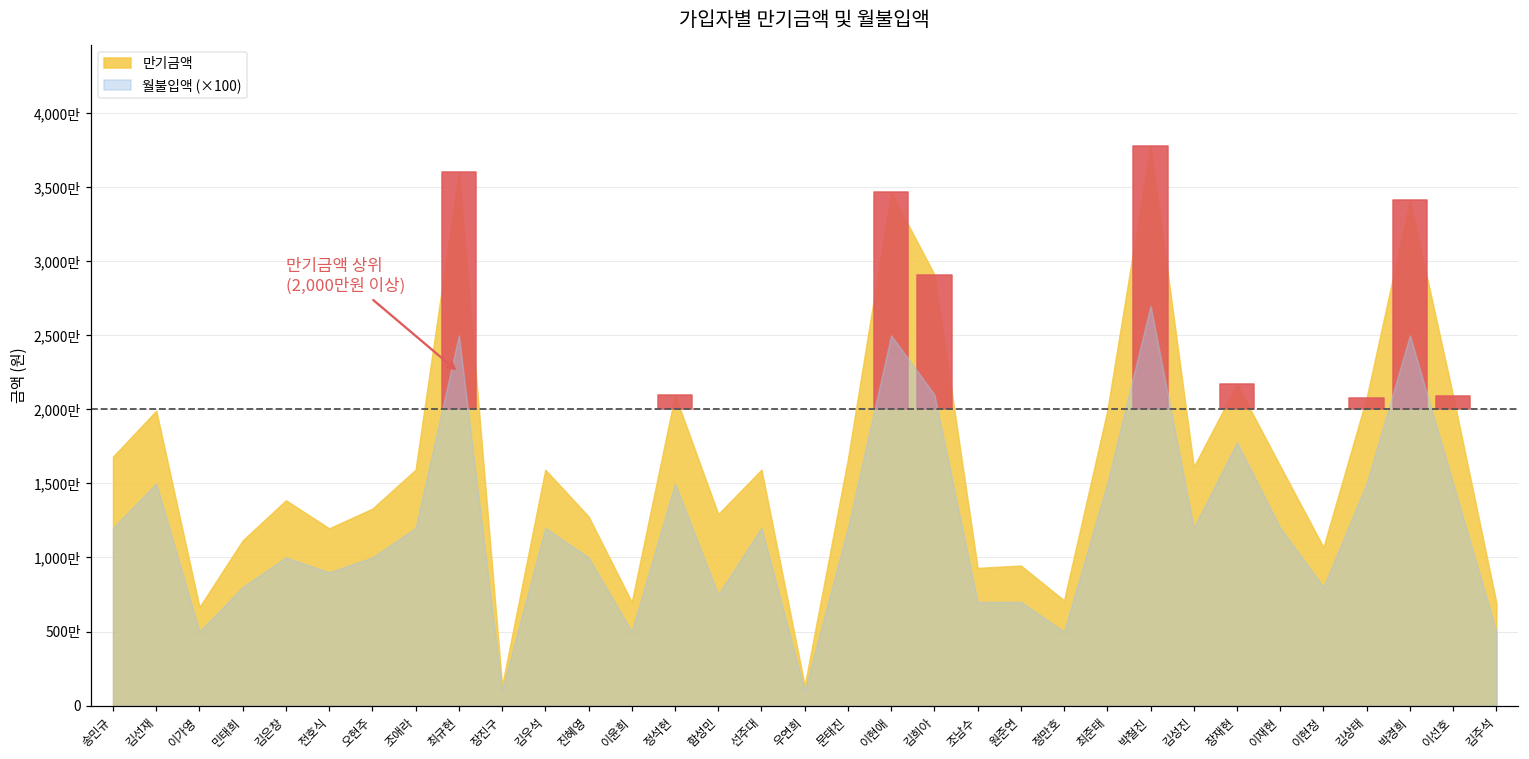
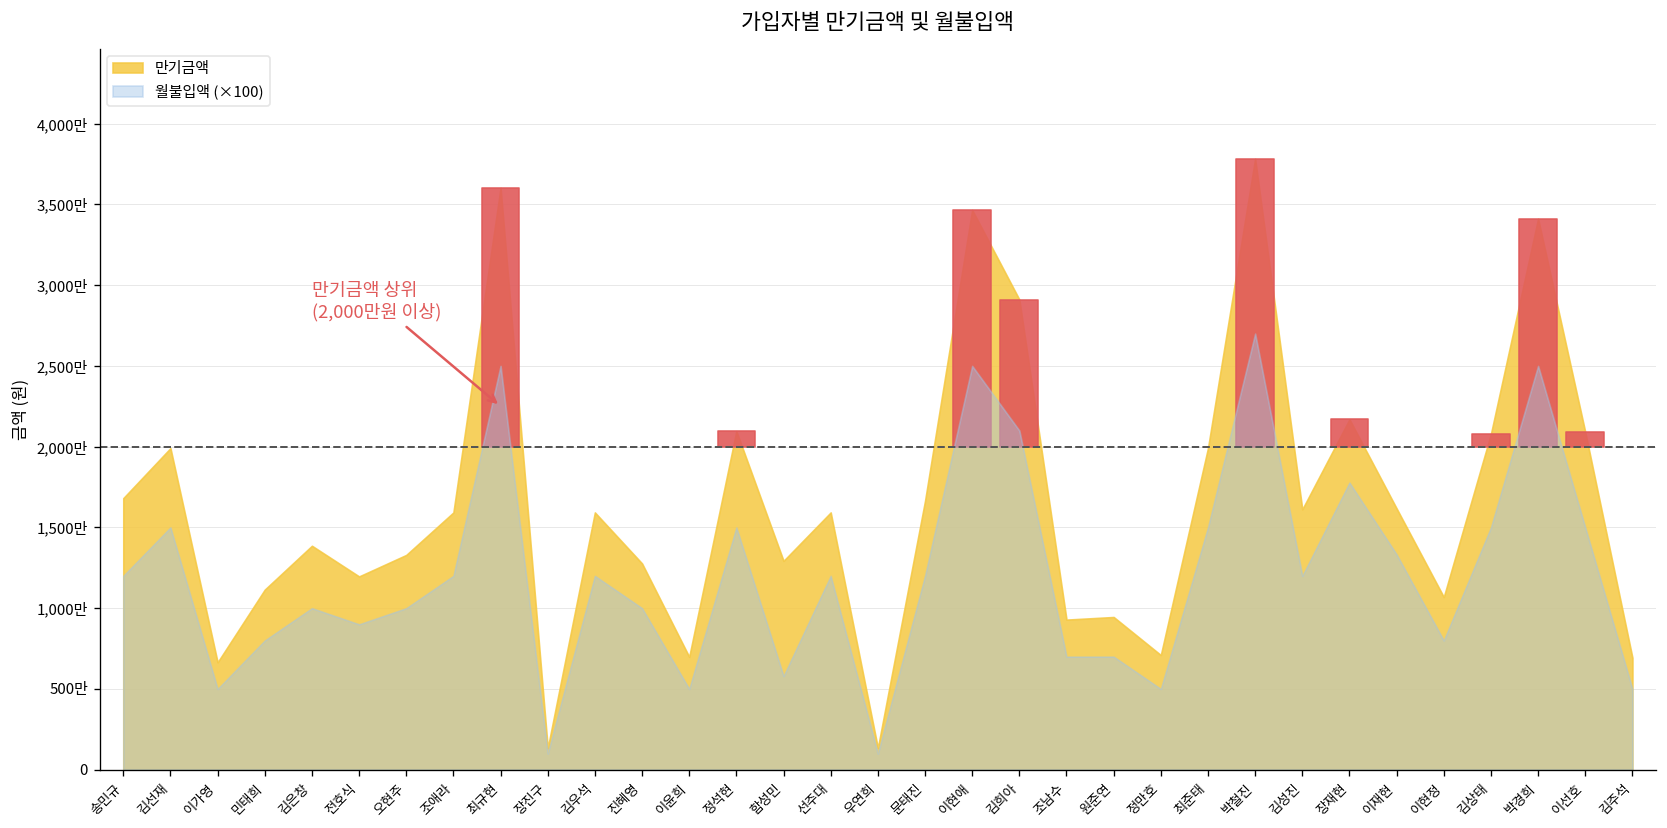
  {
    "만기금액": {
      "송민규": "1,680만",
      "김선재": "1,990만",
      "이가영": "660만",
      "민태희": "1,110만",
      "김은창": "1,390만",
      "전호식": "1,200만",
      "오현주": "1,330만",
      "조애라": "1,590만",
      "최규현": "3,600만",
      "장진구": "130만",
      "김우석": "1,590만",
      "진혜영": "1,280만",
      "이윤희": "700만",
      "정석현": "2,100만",
      "함성민": "1,290만",
      "선주대": "1,590만",
      "우연희": "130만",
      "문태진": "1,660만",
      "이현애": "3,470만",
      "김희아": "2,910만",
      "조남수": "930만",
      "원준연": "950만",
      "정만호": "710만",
      "최준태": "1,990만",
      "박철진": "3,780만",
      "김성진": "1,610만",
      "장재현": "2,170만",
      "이재현": "1,620만",
      "이현정": "1,070만",
      "김상태": "2,080만",
      "박경희": "3,410만",
      "이선호": "2,090만",
      "김주석": "690만"
    },
    "월불입액 (×100)": {
      "송민규": "1,200만",
      "김선재": "1,500만",
      "이가영": "500만",
      "민태희": "800만",
      "김은창": "1,000만",
      "전호식": "900만",
      "오현주": "1,000만",
      "조애라": "1,200만",
      "장진구": "100만",
      "김우석": "1,200만",
      "진혜영": "1,000만",
      "이윤희": "500만",
      "정석현": "1,500만",
-     "함성민": "750만",
+     "함성민": "580만",
      "선주대": "1,200만",
      "우연희": "100만",
      "문태진": "1,200만",
      "이현애": "2,500만",
      "김희아": "2,100만",
      "조남수": "700만",
      "원준연": "700만",
      "정만호": "500만",
      "최준태": "1,500만",
      "박철진": "2,700만",
      "김성진": "1,200만",
      "장재현": "1,780만",
-     "이재현": "1,200만",
+     "이재현": "1,330만",
      "이현정": "800만",
      "김상태": "1,500만",
      "박경희": "2,500만",
      "이선호": "1,500만",
      "김주석": "500만"
    }
  }
